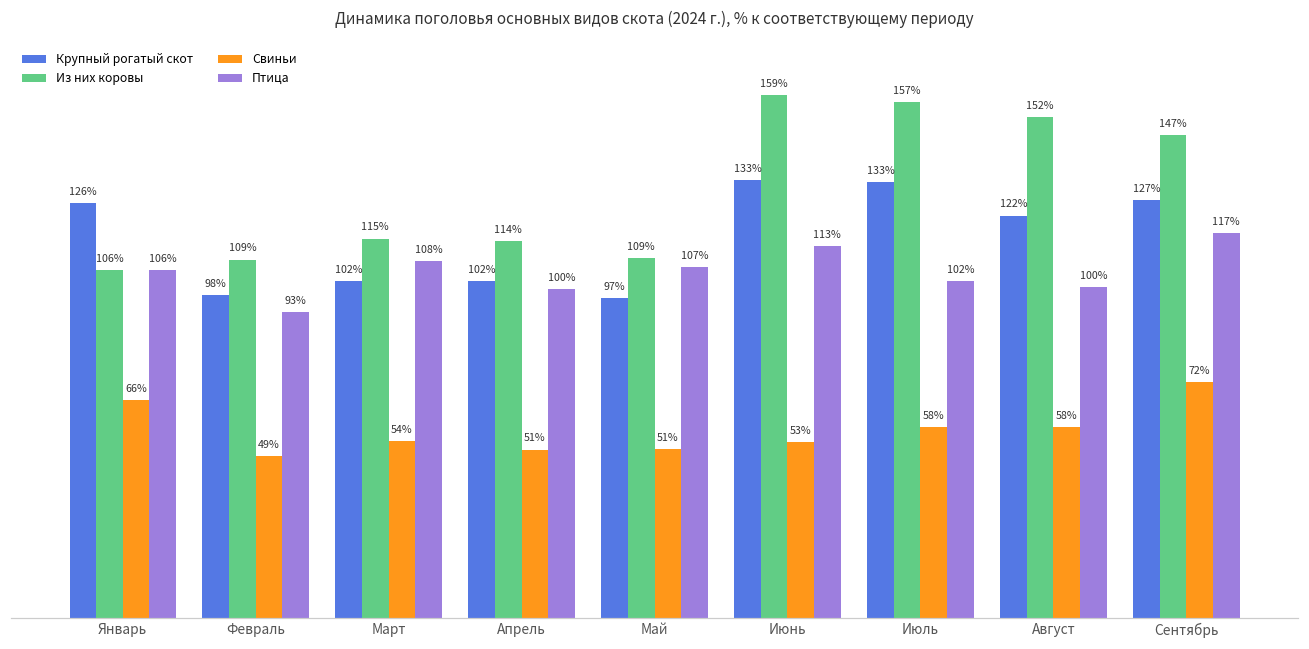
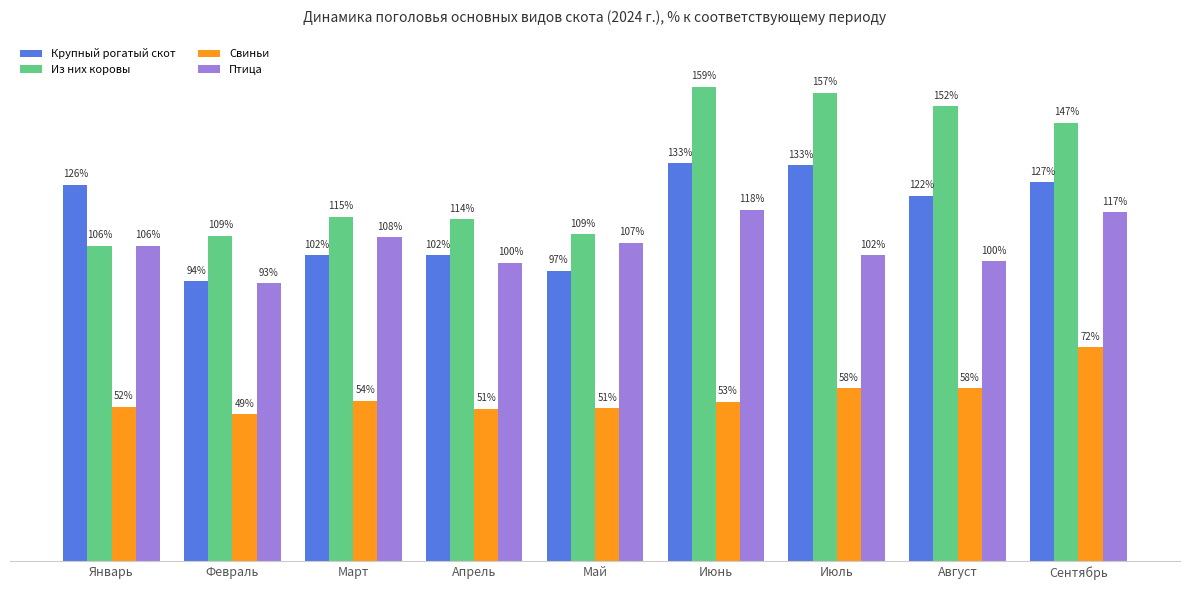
  {
    "Крупный рогатый скот": {
      "Январь": "126%",
-     "Февраль": "98%",
+     "Февраль": "94%",
      "Март": "102%",
      "Апрель": "102%",
      "Май": "97%",
      "Июнь": "133%",
      "Июль": "133%",
      "Август": "122%",
      "Сентябрь": "127%"
    },
    "Из них коровы": {
      "Январь": "106%",
      "Февраль": "109%",
      "Март": "115%",
      "Апрель": "114%",
      "Май": "109%",
      "Июнь": "159%",
      "Июль": "157%",
      "Август": "152%",
      "Сентябрь": "147%"
    },
    "Свиньи": {
-     "Январь": "66%",
+     "Январь": "52%",
      "Февраль": "49%",
      "Март": "54%",
      "Апрель": "51%",
      "Май": "51%",
      "Июнь": "53%",
      "Июль": "58%",
      "Август": "58%",
      "Сентябрь": "72%"
    },
    "Птица": {
      "Январь": "106%",
      "Февраль": "93%",
      "Март": "108%",
      "Апрель": "100%",
      "Май": "107%",
-     "Июнь": "113%",
+     "Июнь": "118%",
      "Июль": "102%",
      "Август": "100%",
      "Сентябрь": "117%"
    }
  }
